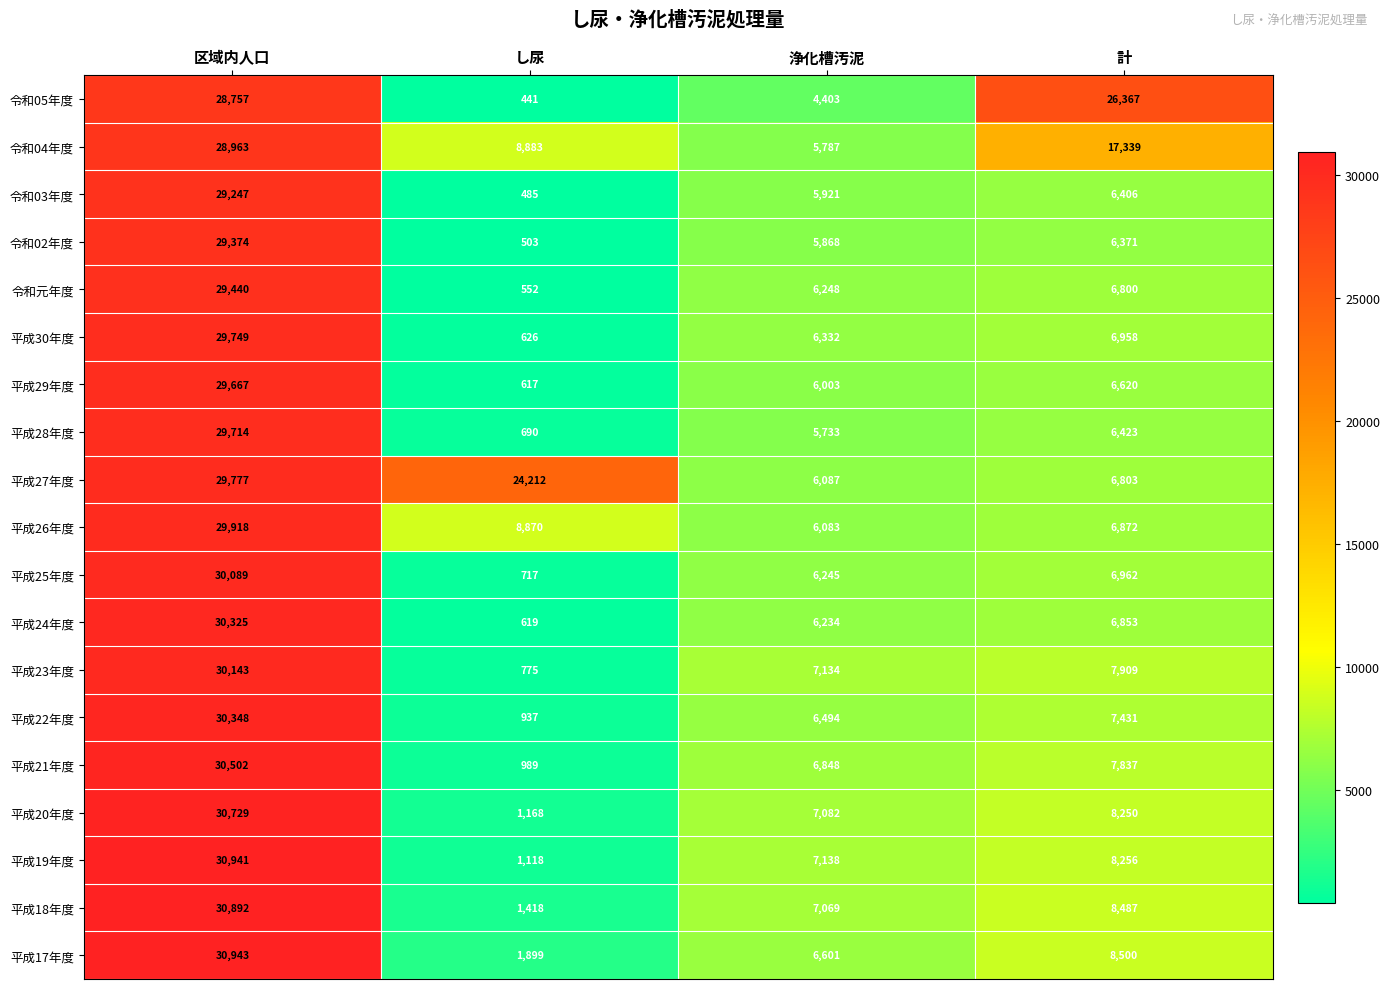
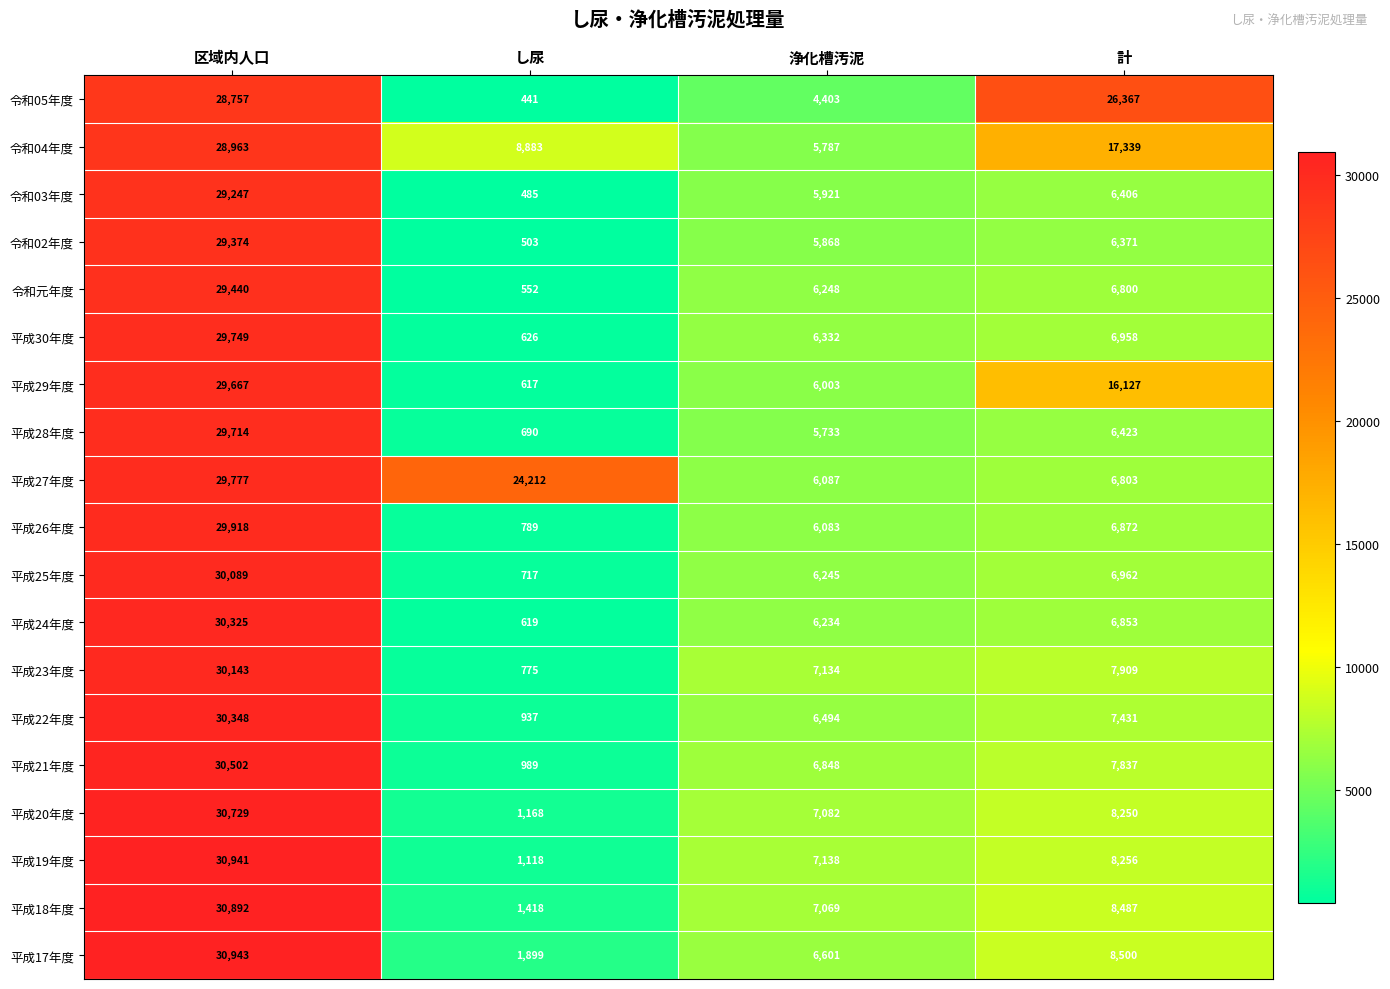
  {
    "令和05年度": {
      "区域内人口": "28,757",
      "し尿": "441",
      "浄化槽汚泥": "4,403",
      "計": "26,367"
    },
    "令和04年度": {
      "区域内人口": "28,963",
      "し尿": "8,883",
      "浄化槽汚泥": "5,787",
      "計": "17,339"
    },
    "令和03年度": {
      "区域内人口": "29,247",
      "し尿": "485",
      "浄化槽汚泥": "5,921",
      "計": "6,406"
    },
    "令和02年度": {
      "区域内人口": "29,374",
      "し尿": "503",
      "浄化槽汚泥": "5,868",
      "計": "6,371"
    },
    "令和元年度": {
      "区域内人口": "29,440",
      "し尿": "552",
      "浄化槽汚泥": "6,248",
      "計": "6,800"
    },
    "平成30年度": {
      "区域内人口": "29,749",
      "し尿": "626",
      "浄化槽汚泥": "6,332",
      "計": "6,958"
    },
    "平成29年度": {
      "区域内人口": "29,667",
      "し尿": "617",
      "浄化槽汚泥": "6,003",
-     "計": "6,620"
+     "計": "16,127"
    },
    "平成28年度": {
      "区域内人口": "29,714",
      "し尿": "690",
      "浄化槽汚泥": "5,733",
      "計": "6,423"
    },
    "平成27年度": {
      "区域内人口": "29,777",
      "し尿": "24,212",
      "浄化槽汚泥": "6,087",
      "計": "6,803"
    },
    "平成26年度": {
      "区域内人口": "29,918",
-     "し尿": "8,870",
+     "し尿": "789",
      "浄化槽汚泥": "6,083",
      "計": "6,872"
    },
    "平成25年度": {
      "区域内人口": "30,089",
      "し尿": "717",
      "浄化槽汚泥": "6,245",
      "計": "6,962"
    },
    "平成24年度": {
      "区域内人口": "30,325",
      "し尿": "619",
      "浄化槽汚泥": "6,234",
      "計": "6,853"
    },
    "平成23年度": {
      "区域内人口": "30,143",
      "し尿": "775",
      "浄化槽汚泥": "7,134",
      "計": "7,909"
    },
    "平成22年度": {
      "区域内人口": "30,348",
      "し尿": "937",
      "浄化槽汚泥": "6,494",
      "計": "7,431"
    },
    "平成21年度": {
      "区域内人口": "30,502",
      "し尿": "989",
      "浄化槽汚泥": "6,848",
      "計": "7,837"
    },
    "平成20年度": {
      "区域内人口": "30,729",
      "し尿": "1,168",
      "浄化槽汚泥": "7,082",
      "計": "8,250"
    },
    "平成19年度": {
      "区域内人口": "30,941",
      "し尿": "1,118",
      "浄化槽汚泥": "7,138",
      "計": "8,256"
    },
    "平成18年度": {
      "区域内人口": "30,892",
      "し尿": "1,418",
      "浄化槽汚泥": "7,069",
      "計": "8,487"
    },
    "平成17年度": {
      "区域内人口": "30,943",
      "し尿": "1,899",
      "浄化槽汚泥": "6,601",
      "計": "8,500"
    }
  }
